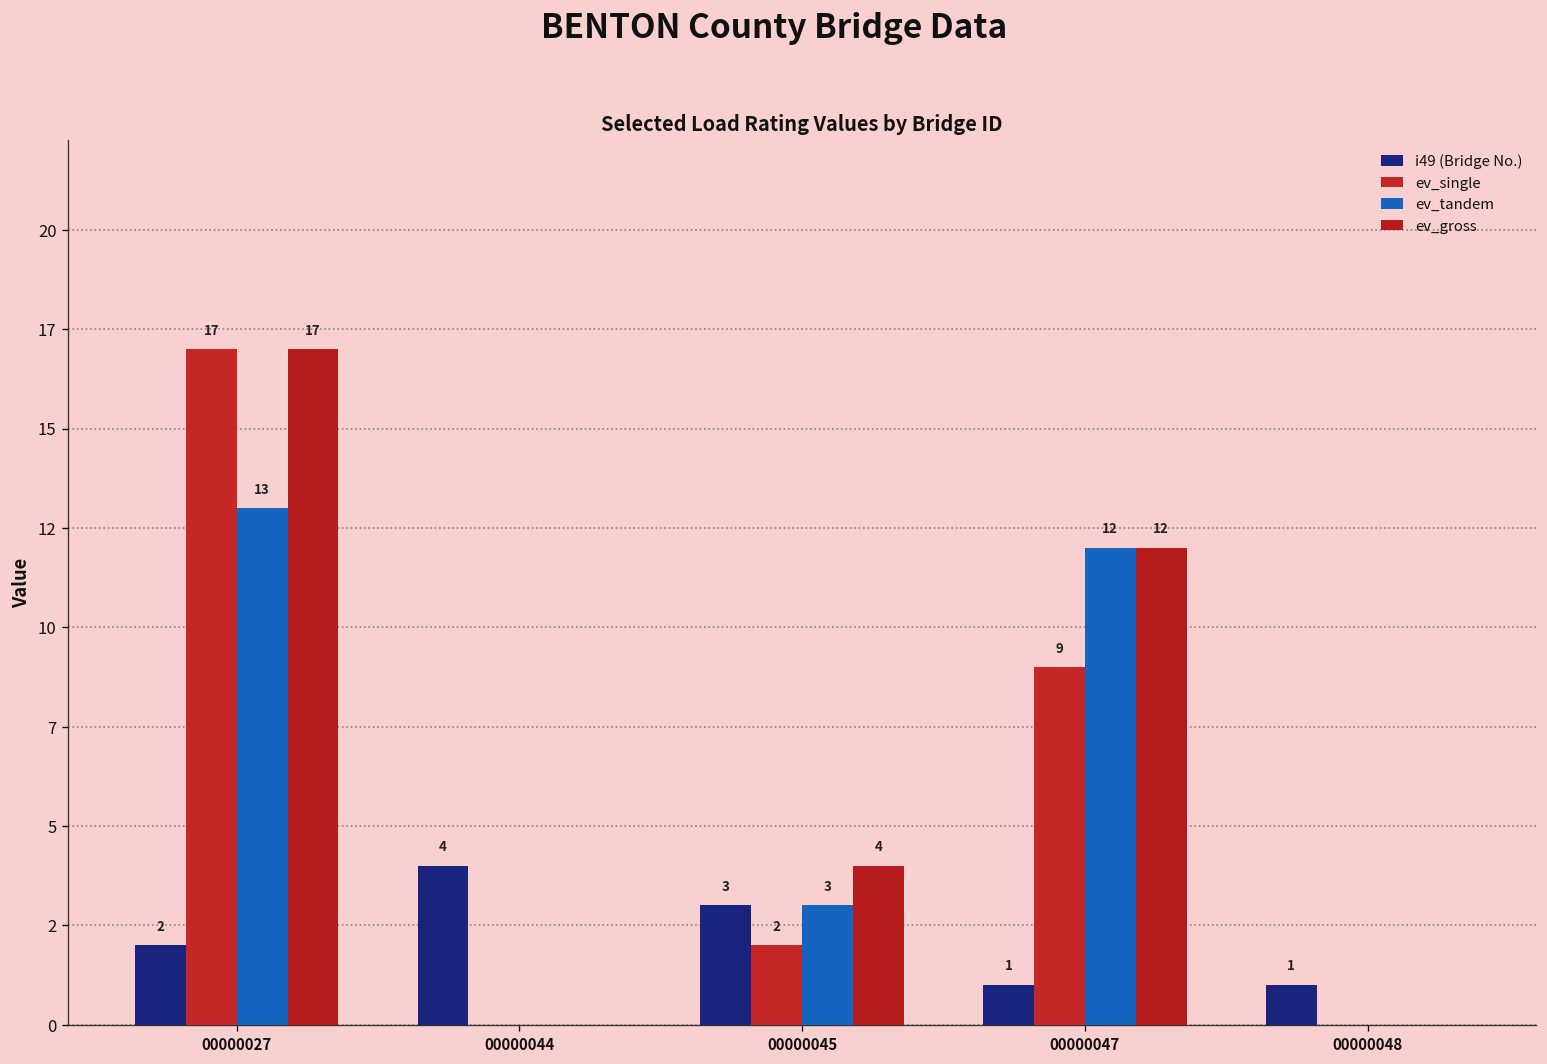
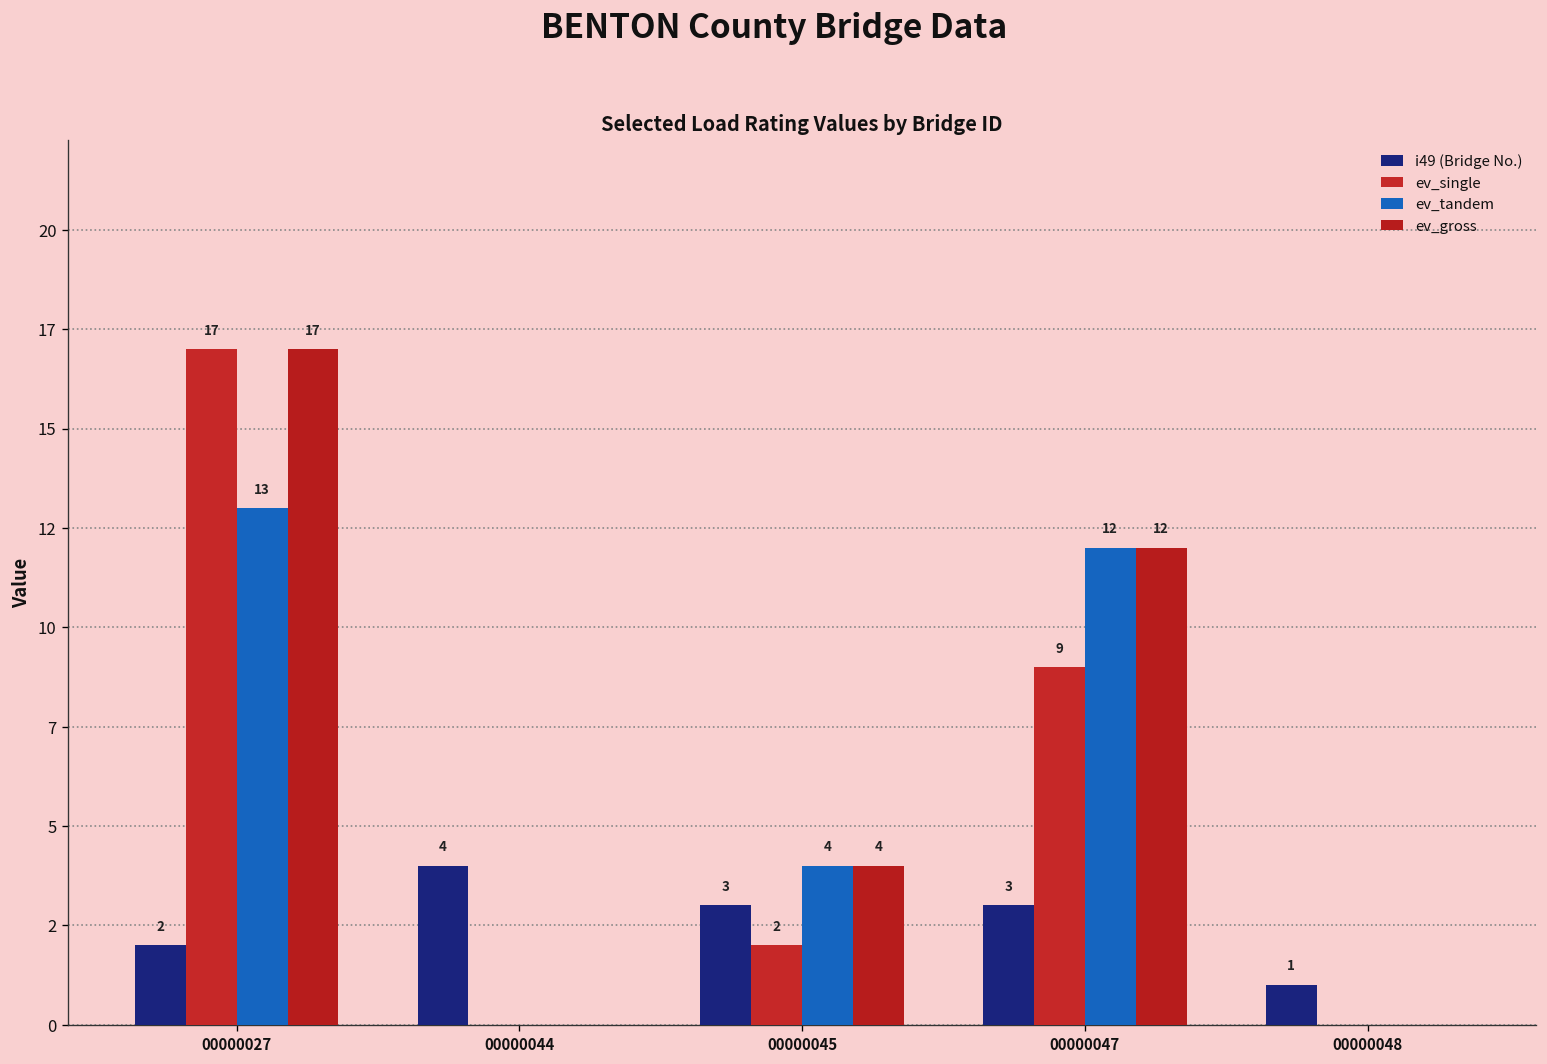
  {
    "i49 (Bridge No.)": {
      "00000027": 2,
      "00000044": 4,
      "00000045": 3,
-     "00000047": 1,
+     "00000047": 3,
      "00000048": 1
    },
    "ev_tandem": {
      "00000027": 13,
-     "00000045": 3,
+     "00000045": 4,
      "00000047": 12
    }
  }
